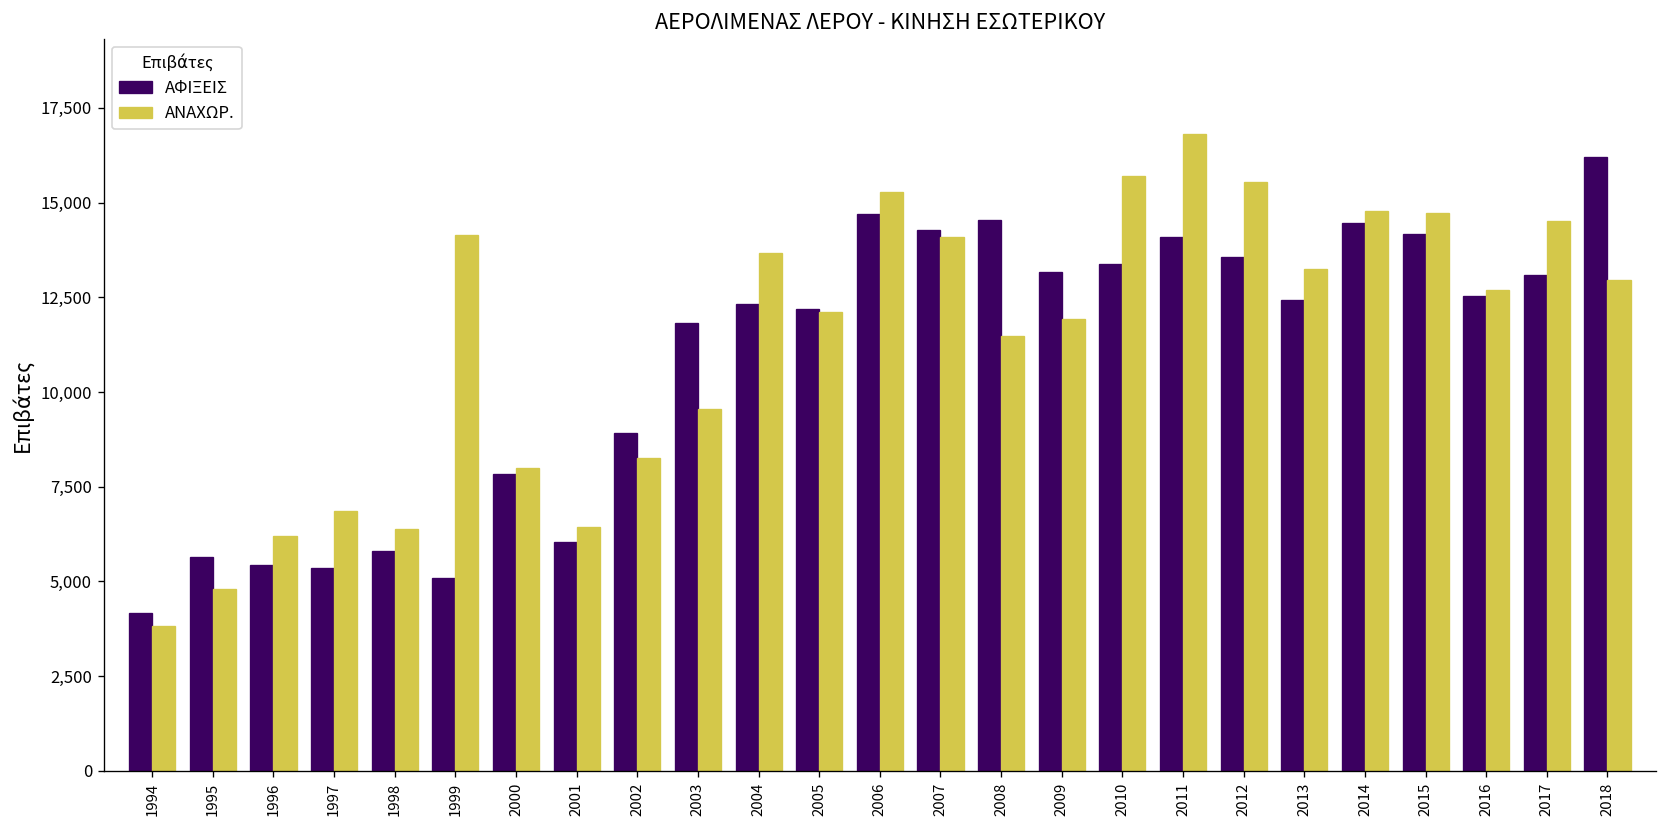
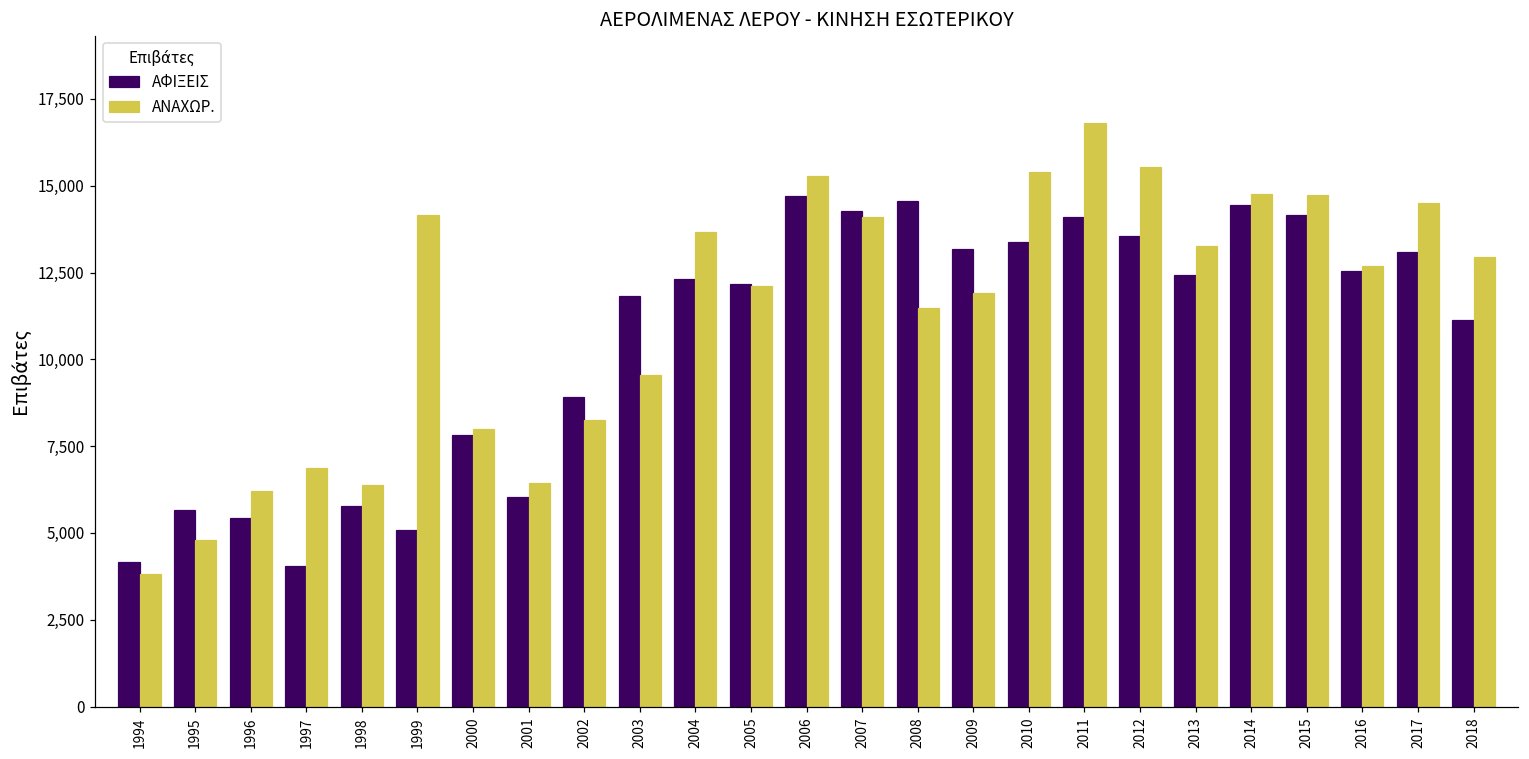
  {
    "ΑΦΙΞΕΙΣ": {
      "1994": "4,200",
      "1995": "5,600",
      "1996": "5,400",
-     "1997": "5,400",
+     "1997": "4,000",
      "1998": "5,800",
      "1999": "5,100",
      "2000": "7,800",
      "2001": "6,000",
      "2002": "8,900",
      "2003": "11,800",
      "2004": "12,300",
      "2005": "12,200",
      "2006": "14,700",
      "2007": "14,300",
      "2008": "14,500",
      "2009": "13,200",
      "2010": "13,400",
      "2011": "14,100",
      "2012": "13,600",
      "2013": "12,400",
      "2014": "14,400",
      "2015": "14,200",
      "2016": "12,500",
      "2017": "13,100",
-     "2018": "16,200"
+     "2018": "11,100"
    },
    "ΑΝΑΧΩΡ.": {
      "1994": "3,800",
      "1995": "4,800",
      "1996": "6,200",
      "1997": "6,900",
      "1998": "6,400",
      "1999": "14,200",
      "2000": "8,000",
      "2001": "6,400",
      "2002": "8,300",
      "2003": "9,600",
      "2004": "13,700",
      "2005": "12,100",
      "2006": "15,300",
      "2007": "14,100",
      "2008": "11,500",
      "2009": "11,900",
-     "2010": "15,700",
+     "2010": "15,400",
      "2011": "16,800",
      "2012": "15,500",
      "2013": "13,300",
      "2014": "14,800",
      "2015": "14,700",
      "2016": "12,700",
      "2017": "14,500",
      "2018": "13,000"
    }
  }
